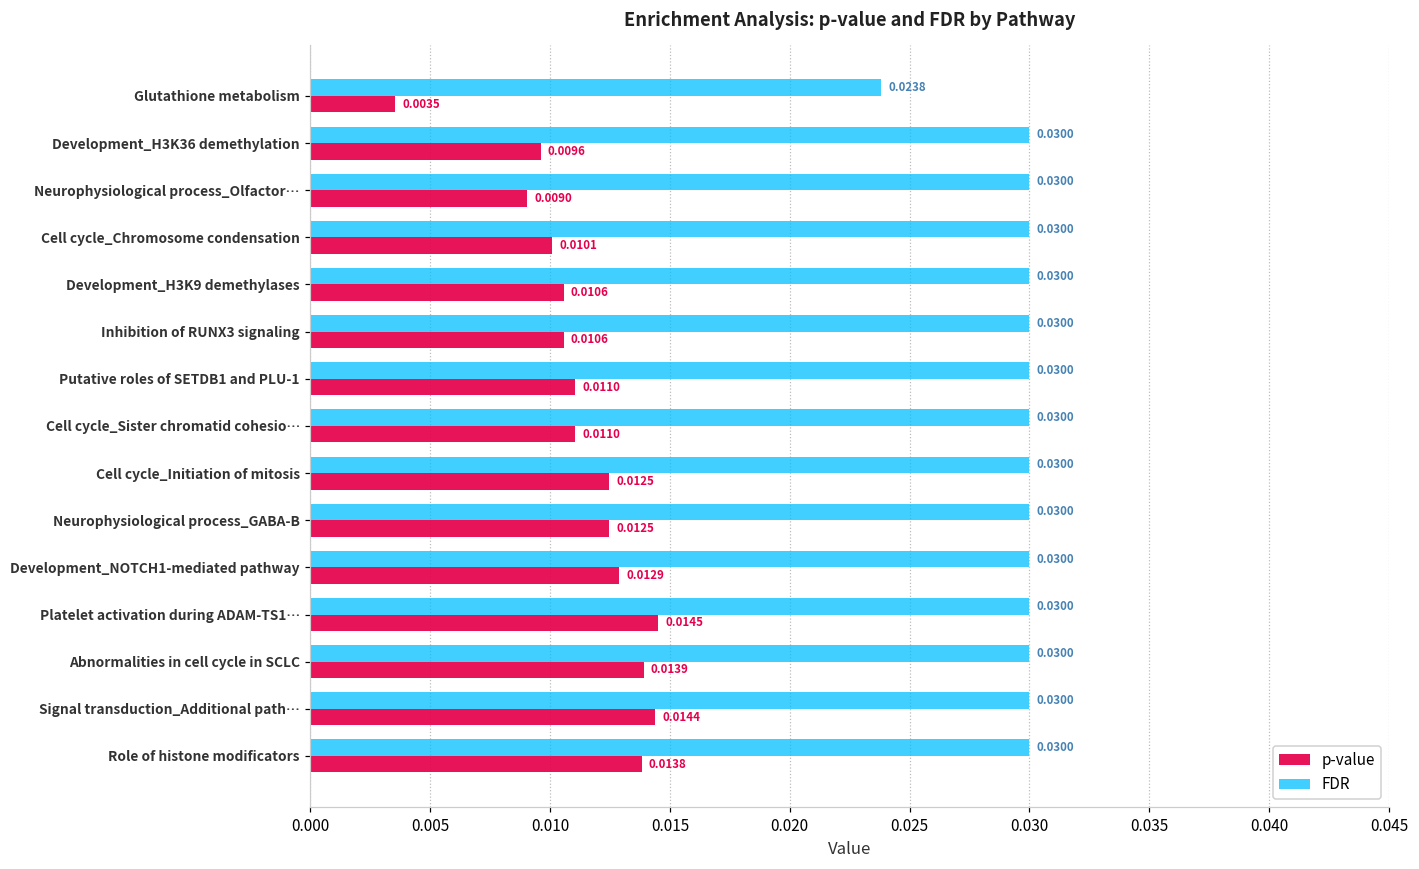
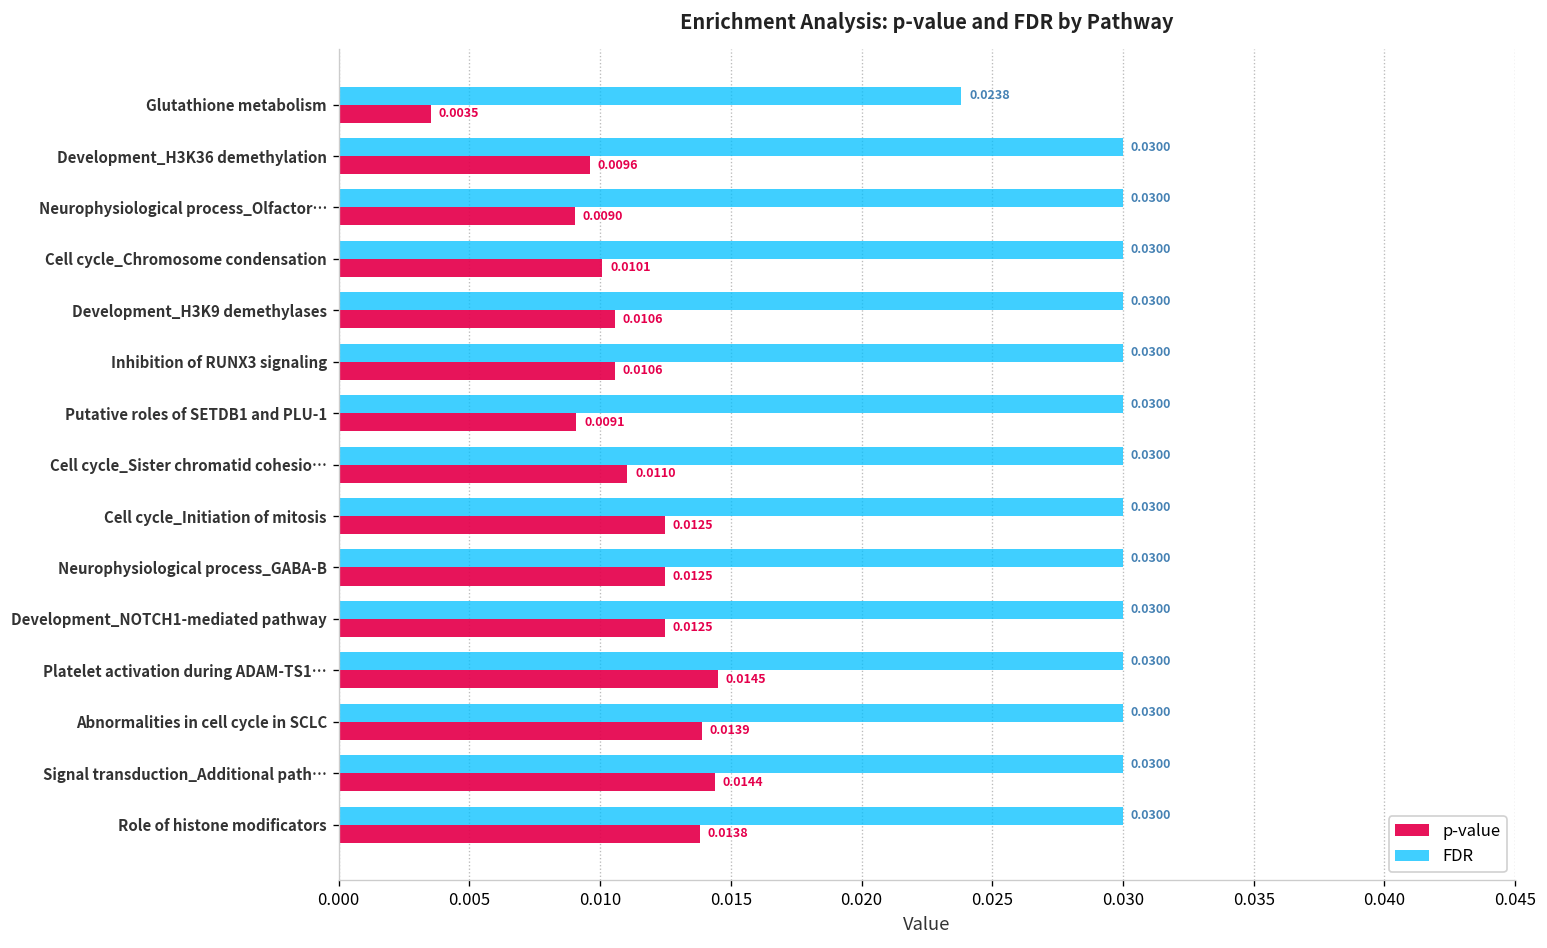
  {
    "p-value": {
      "Glutathione metabolism": 0.0035,
      "Development_H3K36 demethylation": 0.0096,
      "Neurophysiological process_Olfactor…": 0.0090,
      "Cell cycle_Chromosome condensation": 0.0101,
      "Development_H3K9 demethylases": 0.0106,
      "Inhibition of RUNX3 signaling": 0.0106,
-     "Putative roles of SETDB1 and PLU-1": 0.0110,
+     "Putative roles of SETDB1 and PLU-1": 0.0091,
      "Cell cycle_Sister chromatid cohesio…": 0.0110,
      "Cell cycle_Initiation of mitosis": 0.0125,
      "Neurophysiological process_GABA-B": 0.0125,
-     "Development_NOTCH1-mediated pathway": 0.0129,
+     "Development_NOTCH1-mediated pathway": 0.0125,
      "Platelet activation during ADAM-TS1…": 0.0145,
      "Abnormalities in cell cycle in SCLC": 0.0139,
      "Signal transduction_Additional path…": 0.0144,
      "Role of histone modificators": 0.0138
    },
    "FDR": {
      "Glutathione metabolism": 0.0238,
      "Development_H3K36 demethylation": 0.0300,
      "Neurophysiological process_Olfactor…": 0.0300,
      "Cell cycle_Chromosome condensation": 0.0300,
      "Development_H3K9 demethylases": 0.0300,
      "Inhibition of RUNX3 signaling": 0.0300,
      "Putative roles of SETDB1 and PLU-1": 0.0300,
      "Cell cycle_Sister chromatid cohesio…": 0.0300,
      "Cell cycle_Initiation of mitosis": 0.0300,
      "Neurophysiological process_GABA-B": 0.0300,
      "Development_NOTCH1-mediated pathway": 0.0300,
      "Platelet activation during ADAM-TS1…": 0.0300,
      "Abnormalities in cell cycle in SCLC": 0.0300,
      "Signal transduction_Additional path…": 0.0300,
      "Role of histone modificators": 0.0300
    }
  }
